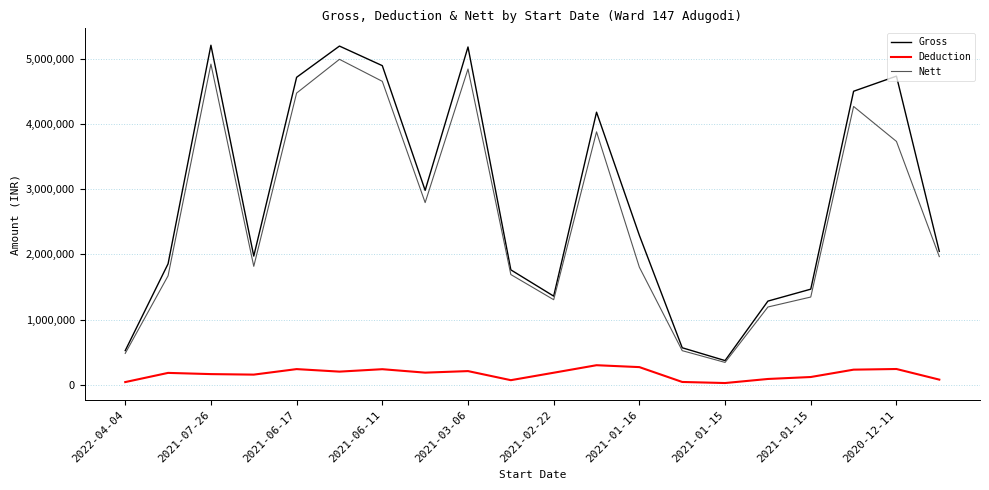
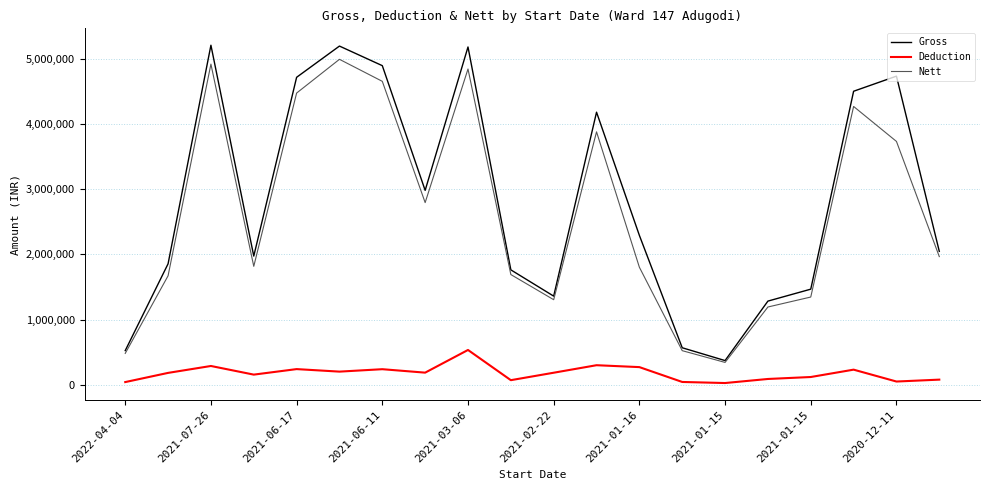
  {
    "Gross": {
      "2022-04-04": "500,000",
      "2021-07-26": "5,200,000",
      "2021-03-06": "5,200,000",
      "2021-02-22": "1,400,000",
      "2021-01-16": "2,300,000"
    },
    "Deduction": {
      "2022-04-04": "0",
-     "2021-07-26": "200,000",
-     "2021-03-06": "200,000",
+     "2021-07-26": "300,000",
+     "2021-03-06": "500,000",
      "2021-02-22": "200,000",
      "2021-01-16": "300,000",
-     "2020-12-11": "200,000"
+     "2020-12-11": "100,000"
    },
    "Nett": {
      "2022-04-04": "500,000",
      "2021-07-26": "4,900,000",
      "2021-03-06": "4,800,000",
      "2021-02-22": "1,300,000",
      "2021-01-16": "1,800,000",
      "2020-12-11": "3,700,000"
    }
  }
